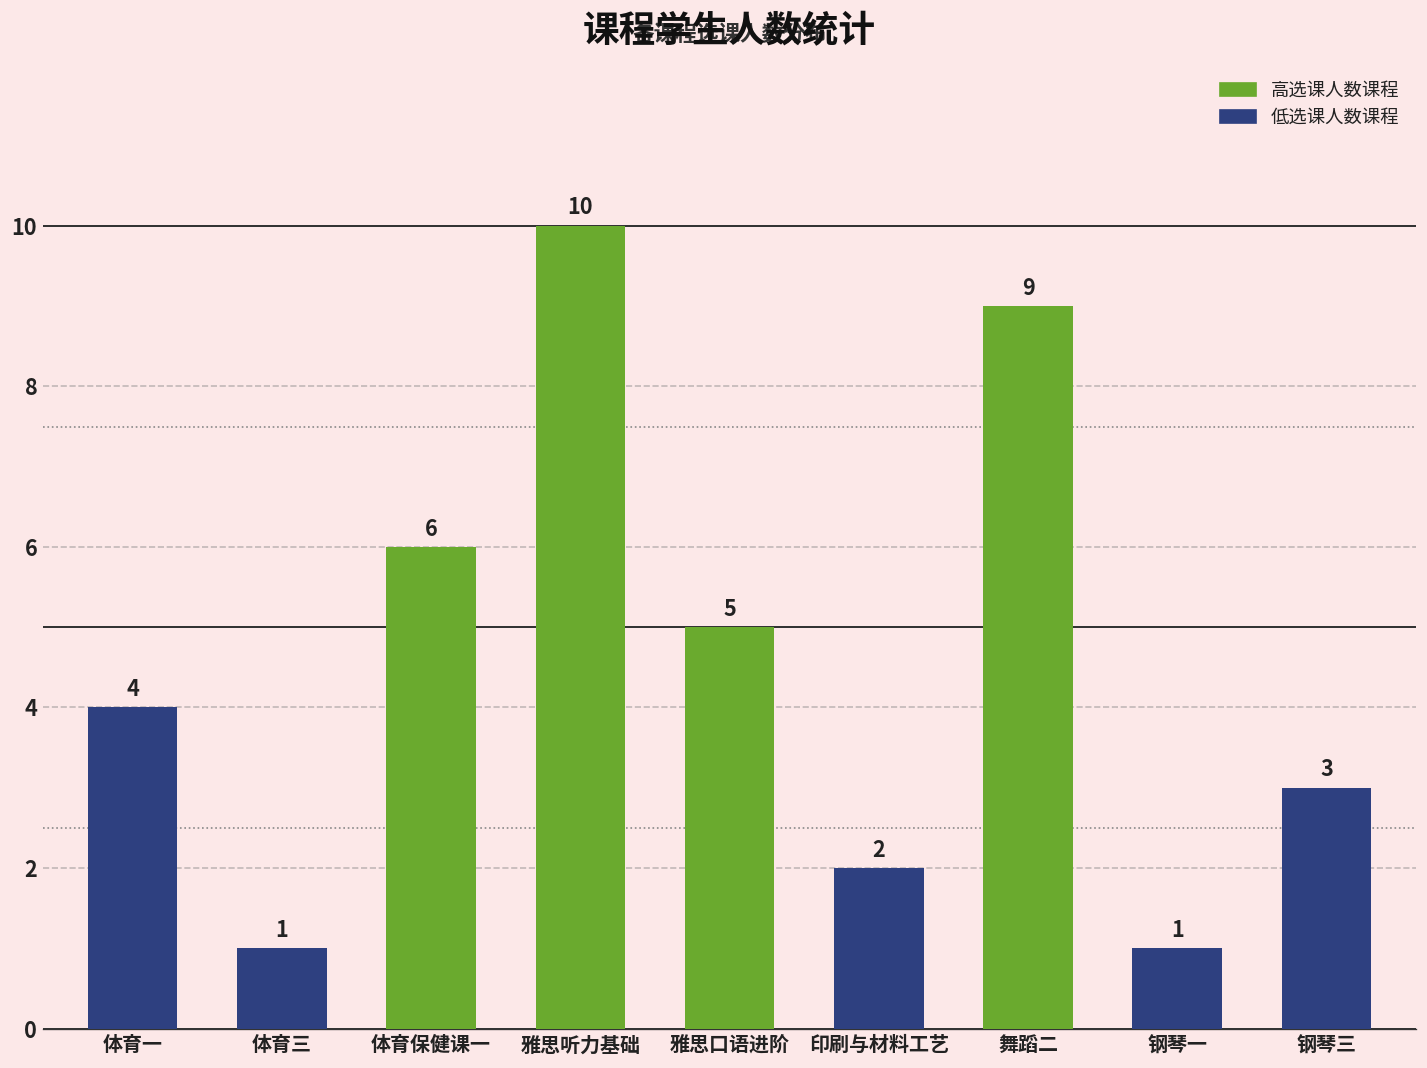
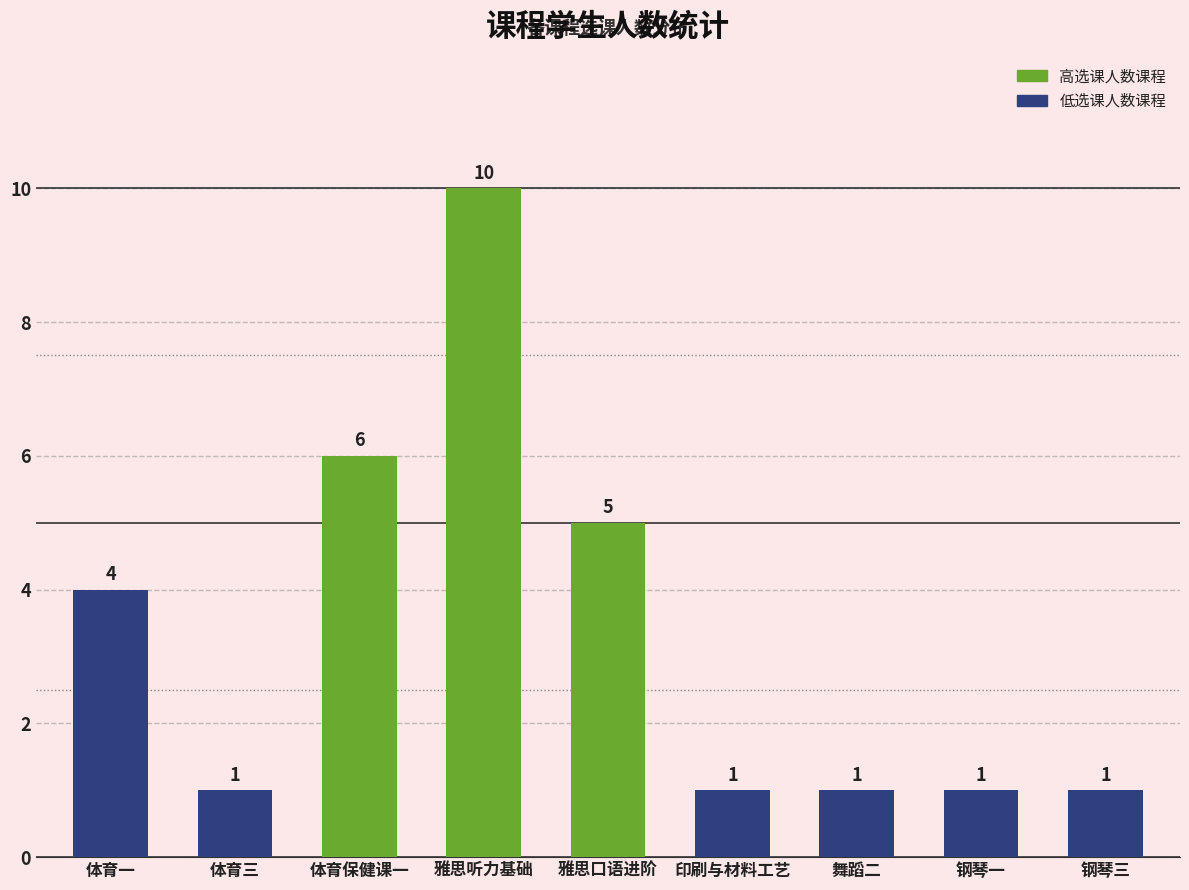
  {
    "体育一": 4,
    "体育三": 1,
    "体育保健课一": 6,
    "雅思听力基础": 10,
    "雅思口语进阶": 5,
-   "印刷与材料工艺": 2,
-   "舞蹈二": 9,
+   "印刷与材料工艺": 1,
+   "舞蹈二": 1,
    "钢琴一": 1,
-   "钢琴三": 3
+   "钢琴三": 1
  }
